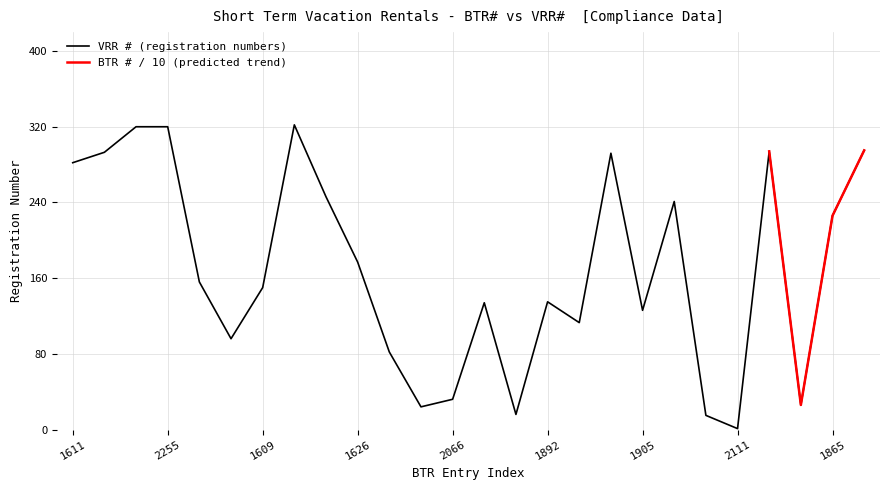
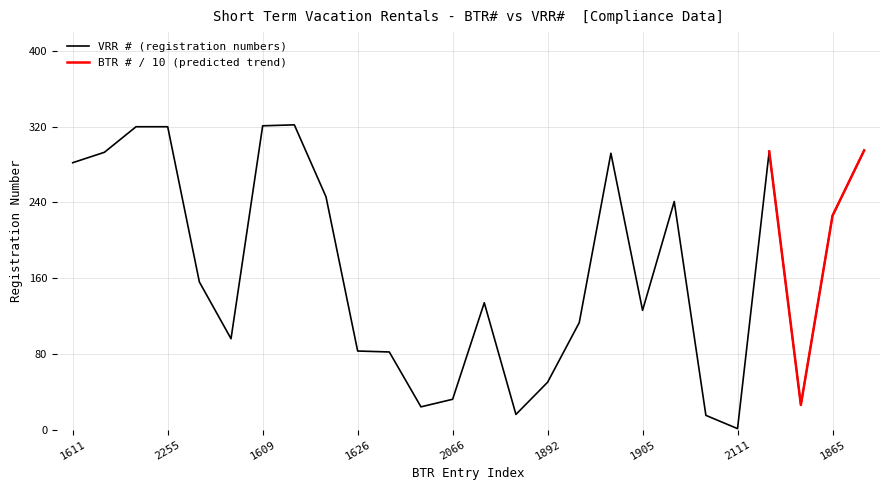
  {
    "VRR # (registration numbers)": {
      "1611": 280,
      "2255": 320,
-     "1609": 150,
-     "1626": 180,
+     "1609": 320,
+     "1626": 80,
      "2066": 30,
-     "1892": 140,
+     "1892": 50,
      "1905": 130,
      "2111": 0
    }
  }
